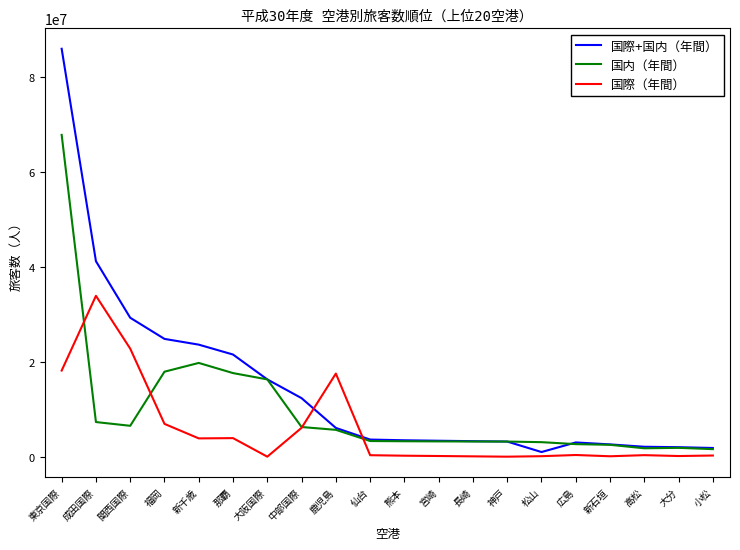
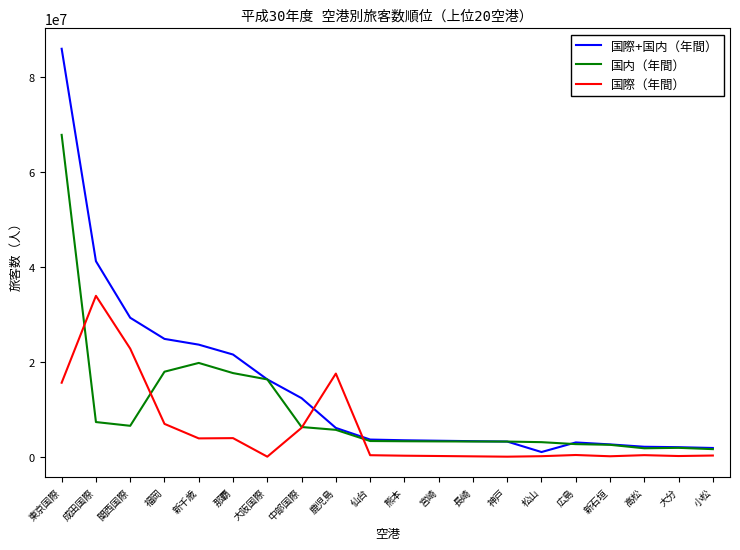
  {
    "国際+国内（年間）": {
      "東京国際": 86000000,
      "成田国際": 41000000,
      "関西国際": 29000000,
      "福岡": 25000000,
      "新千歳": 24000000,
      "那覇": 22000000,
      "中部国際": 12000000,
      "松山": 1000000
    },
    "国内（年間）": {
      "東京国際": 68000000,
      "成田国際": 7000000,
      "関西国際": 7000000,
      "福岡": 18000000,
      "新千歳": 20000000,
      "那覇": 18000000,
      "松山": 3000000
    },
    "国際（年間）": {
-     "東京国際": 18000000,
+     "東京国際": 16000000,
      "成田国際": 34000000,
      "関西国際": 23000000,
      "福岡": 7000000,
      "新千歳": 4000000,
      "那覇": 4000000,
      "大阪国際": 0,
      "鹿児島": 18000000,
      "仙台": 0,
      "熊本": 0,
      "宮崎": 0,
      "長崎": 0,
      "神戸": 0,
      "松山": 0,
      "広島": 0,
      "新石垣": 0,
      "高松": 0,
      "大分": 0,
      "小松": 0
    }
  }
